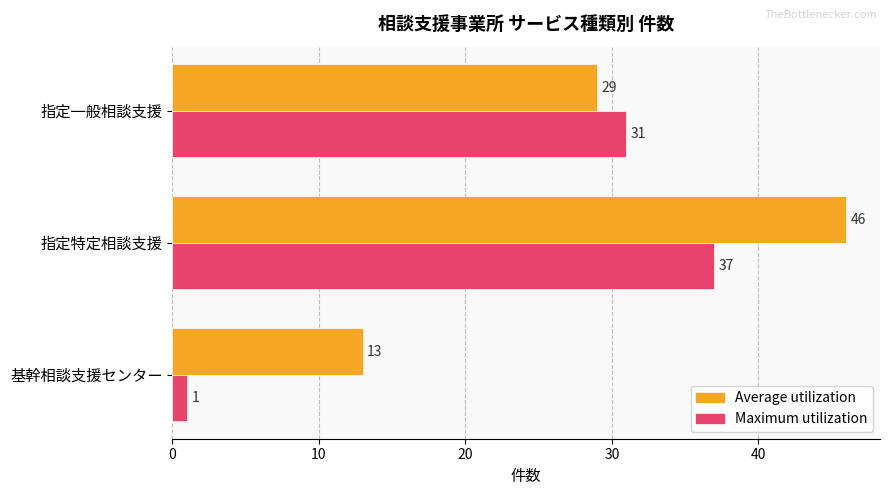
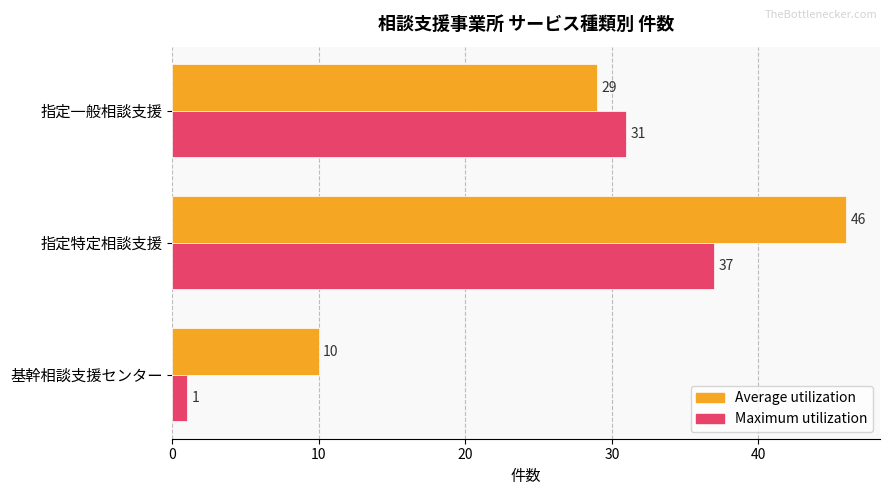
  {
    "Average utilization": {
      "指定一般相談支援": 29,
      "指定特定相談支援": 46,
-     "基幹相談支援センター": 13
+     "基幹相談支援センター": 10
    },
    "Maximum utilization": {
      "指定一般相談支援": 31,
      "指定特定相談支援": 37,
      "基幹相談支援センター": 1
    }
  }
